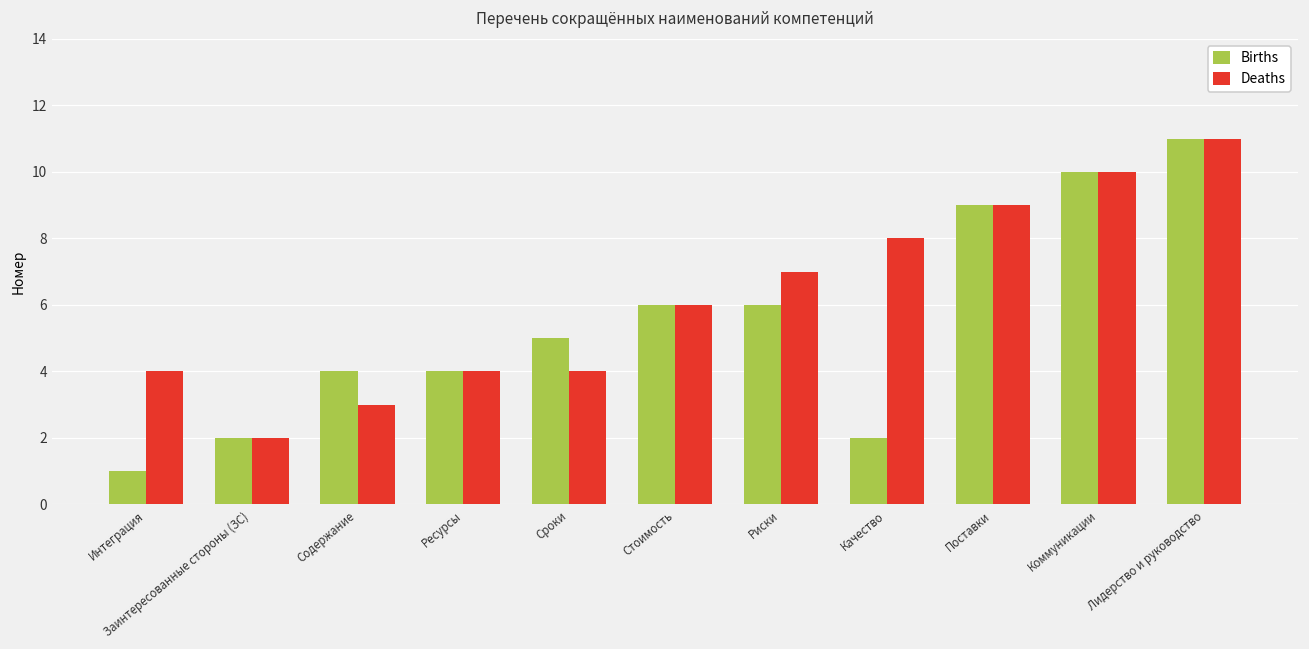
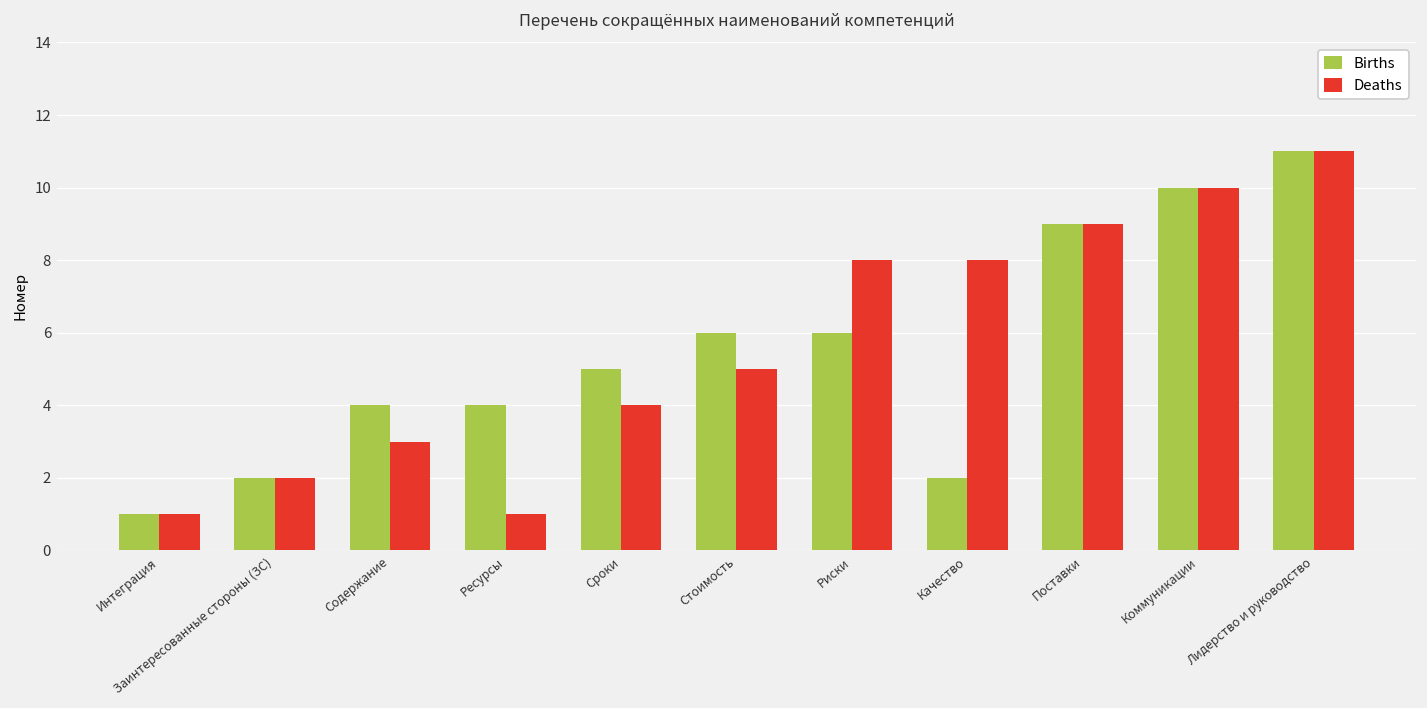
  {
    "Births": {
      "Интеграция": 1,
      "Заинтересованные стороны (ЗС)": 2,
      "Содержание": 4,
      "Ресурсы": 4,
      "Сроки": 5,
      "Стоимость": 6,
      "Риски": 6,
      "Качество": 2,
      "Поставки": 9,
      "Коммуникации": 10,
      "Лидерство и руководство": 11
    },
    "Deaths": {
-     "Интеграция": 4,
+     "Интеграция": 1,
      "Заинтересованные стороны (ЗС)": 2,
      "Содержание": 3,
-     "Ресурсы": 4,
+     "Ресурсы": 1,
      "Сроки": 4,
-     "Стоимость": 6,
-     "Риски": 7,
+     "Стоимость": 5,
+     "Риски": 8,
      "Качество": 8,
      "Поставки": 9,
      "Коммуникации": 10,
      "Лидерство и руководство": 11
    }
  }
